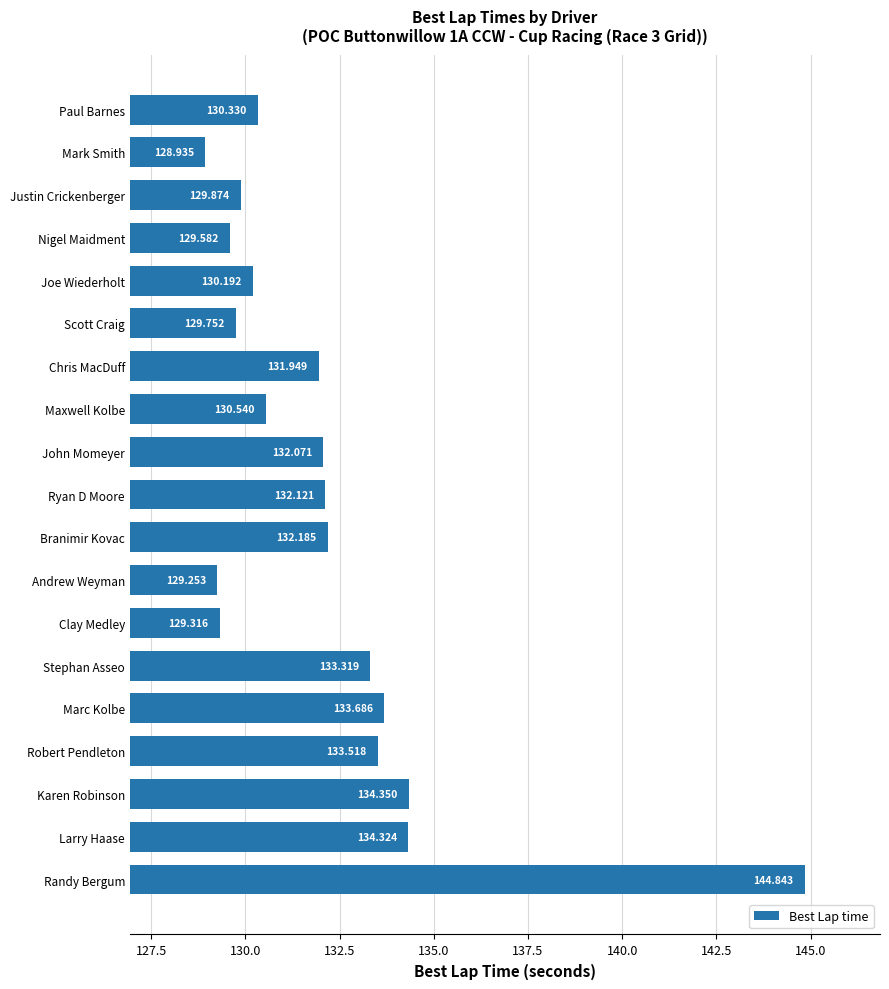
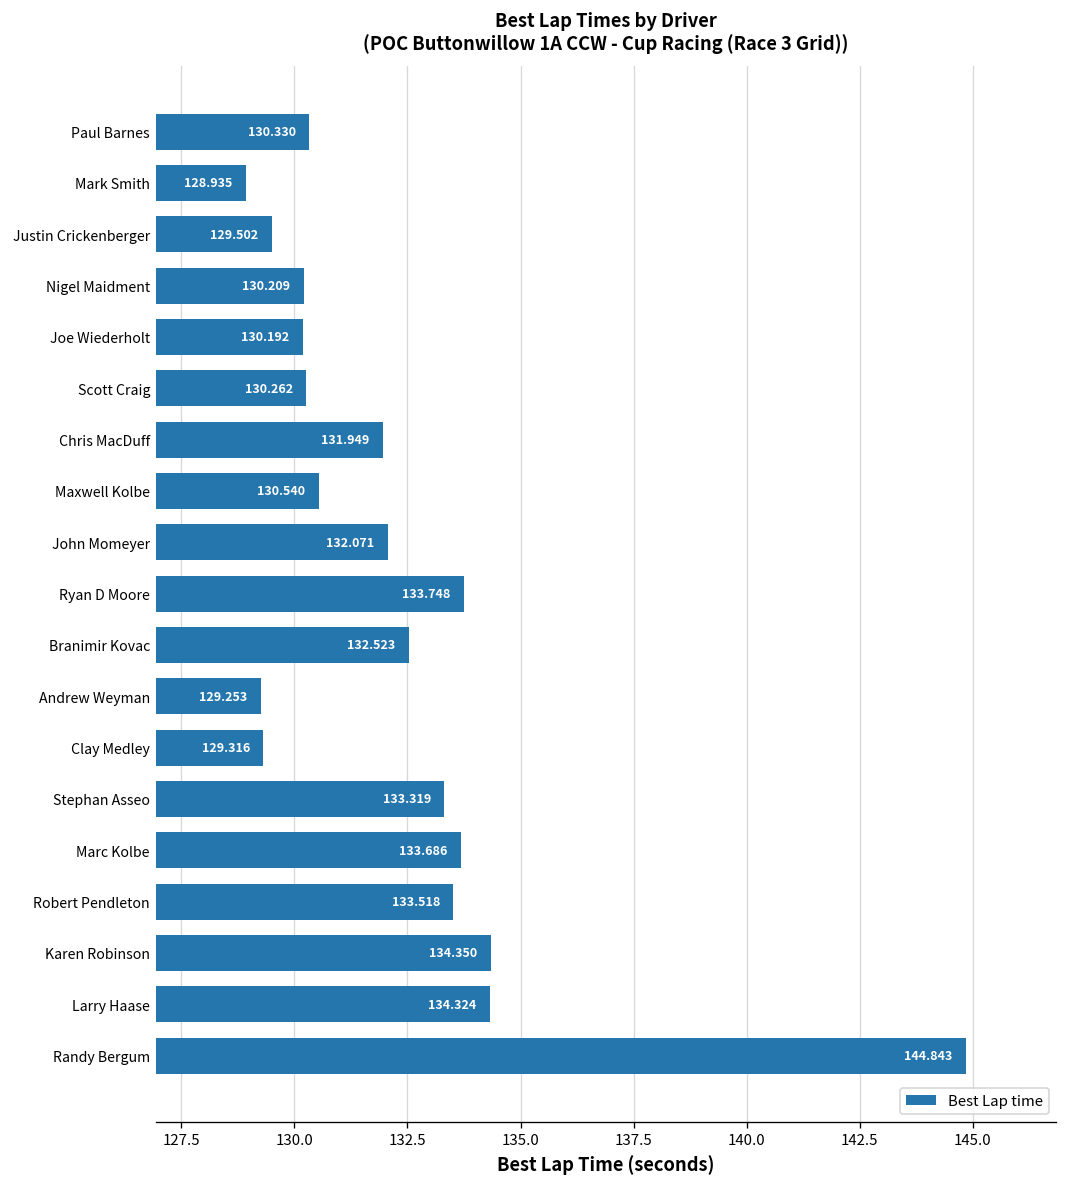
  {
    "Paul Barnes": 130.330,
    "Mark Smith": 128.935,
-   "Justin Crickenberger": 129.874,
-   "Nigel Maidment": 129.582,
+   "Justin Crickenberger": 129.502,
+   "Nigel Maidment": 130.209,
    "Joe Wiederholt": 130.192,
-   "Scott Craig": 129.752,
+   "Scott Craig": 130.262,
    "Chris MacDuff": 131.949,
    "Maxwell Kolbe": 130.540,
    "John Momeyer": 132.071,
-   "Ryan D Moore": 132.121,
-   "Branimir Kovac": 132.185,
+   "Ryan D Moore": 133.748,
+   "Branimir Kovac": 132.523,
    "Andrew Weyman": 129.253,
    "Clay Medley": 129.316,
    "Stephan Asseo": 133.319,
    "Marc Kolbe": 133.686,
    "Robert Pendleton": 133.518,
    "Karen Robinson": 134.350,
    "Larry Haase": 134.324,
    "Randy Bergum": 144.843
  }
